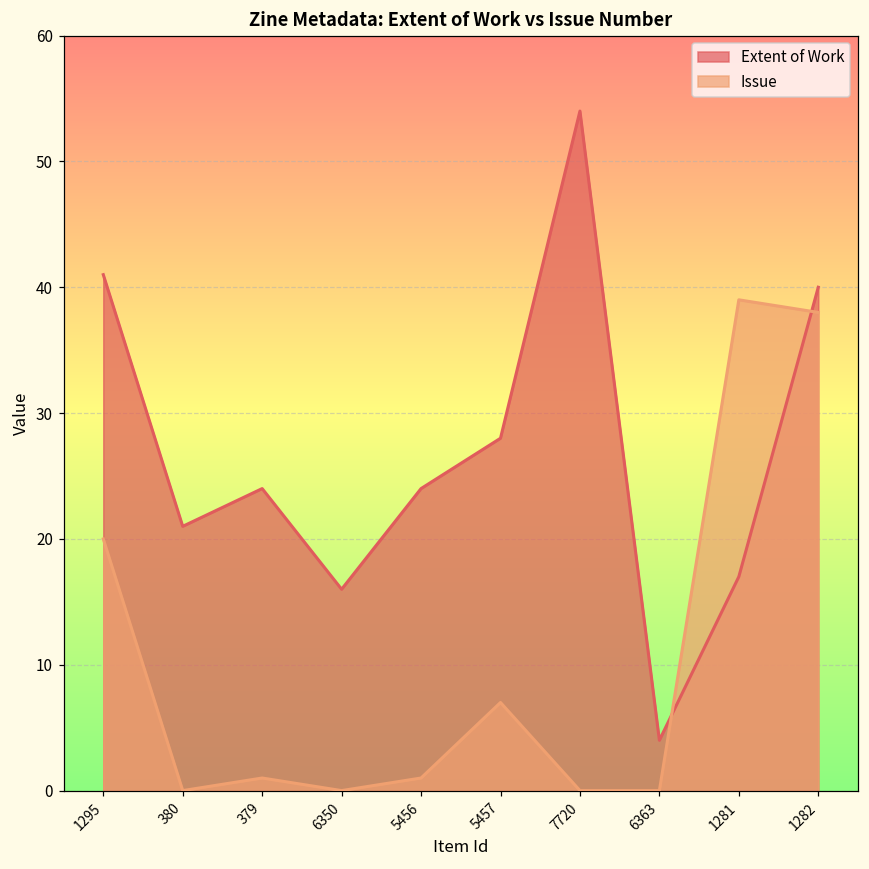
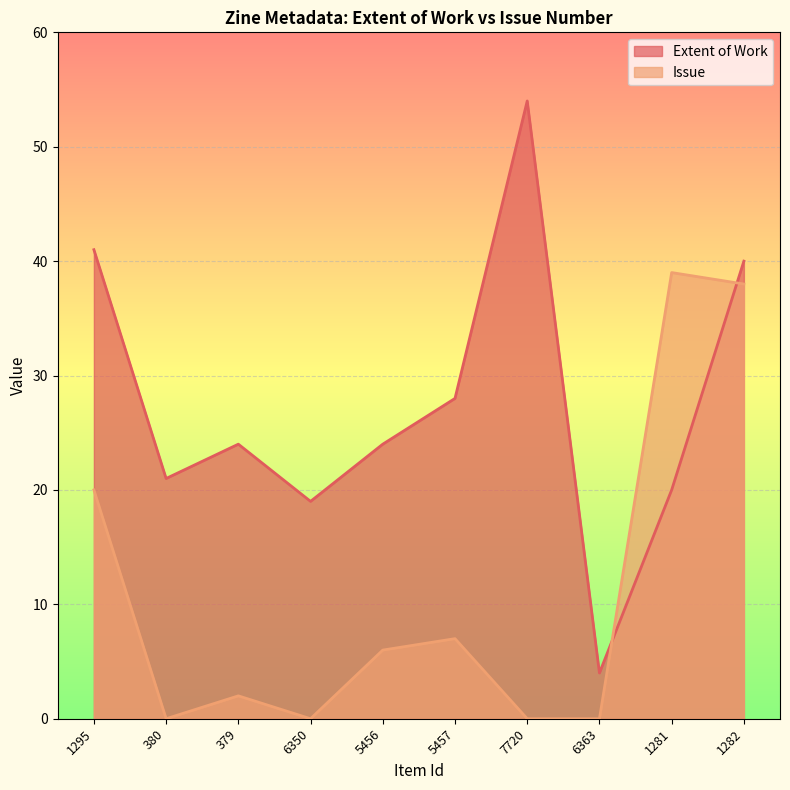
  {
    "Extent of Work": {
      "1295": 41,
      "380": 21,
      "379": 24,
-     "6350": 16,
+     "6350": 19,
      "5456": 24,
      "5457": 28,
      "7720": 54,
      "6363": 4,
-     "1281": 17,
+     "1281": 20,
      "1282": 40
    },
    "Issue": {
      "1295": 20,
      "380": 0,
-     "379": 1,
+     "379": 2,
      "6350": 0,
-     "5456": 1,
+     "5456": 6,
      "5457": 7,
      "7720": 0,
      "6363": 0,
      "1281": 39,
      "1282": 38
    }
  }
